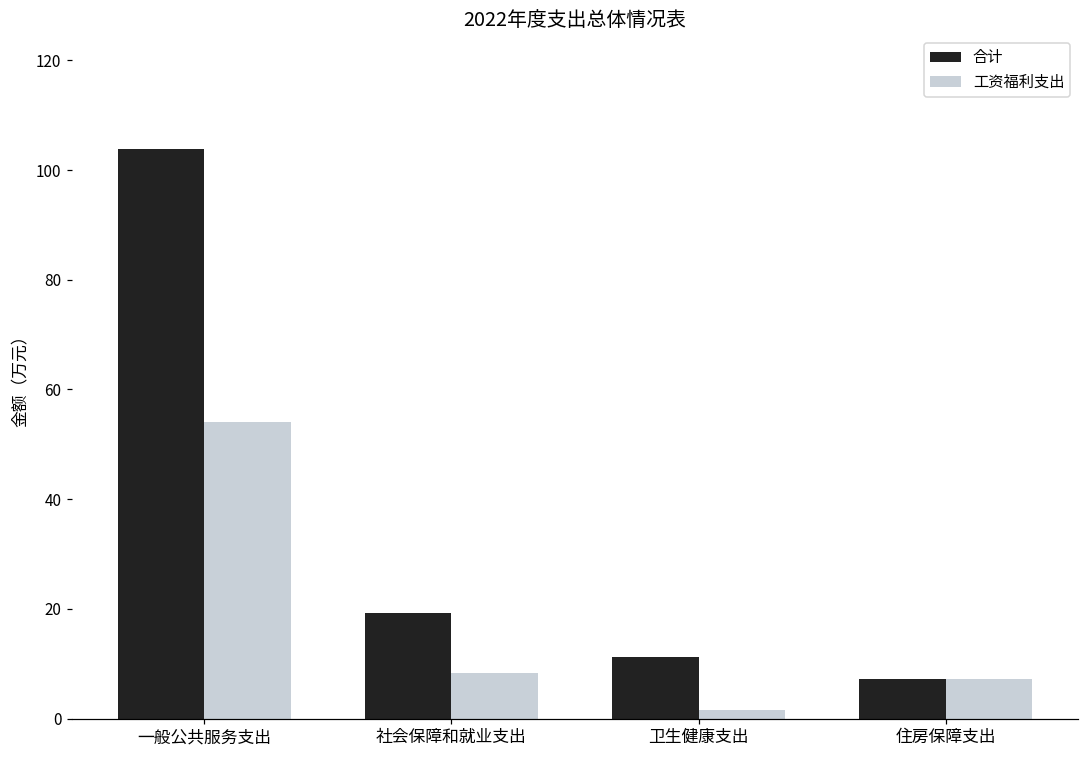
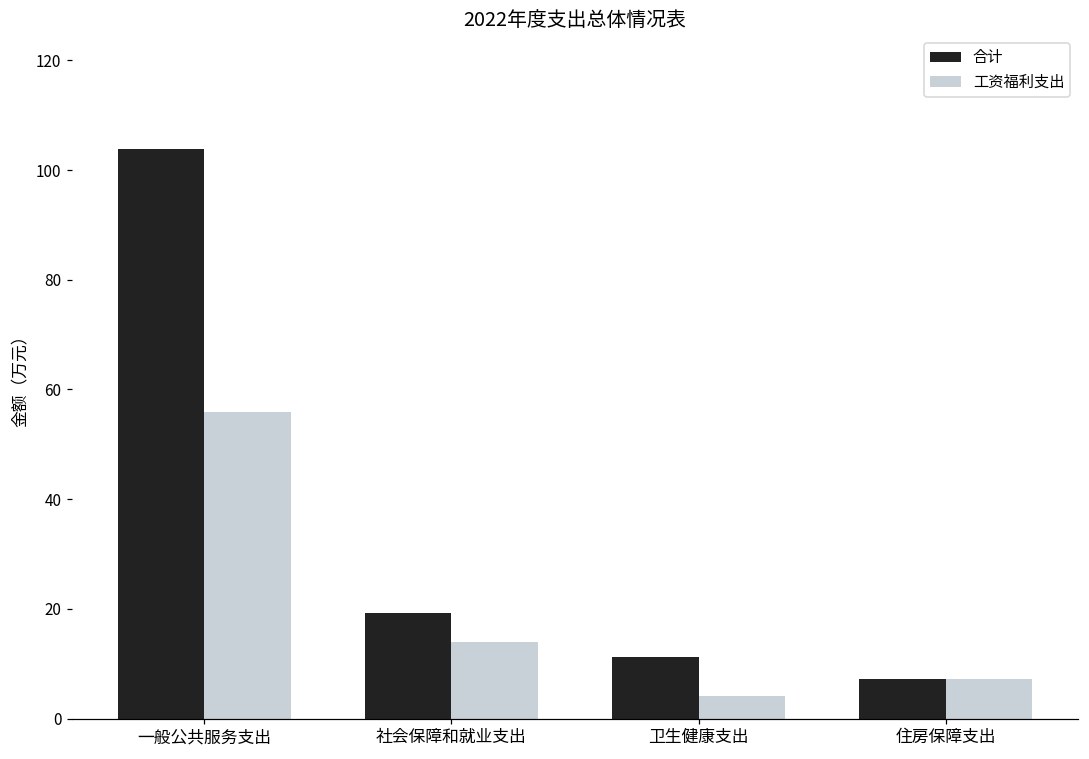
  {
    "合计": {
      "一般公共服务支出": 104,
      "社会保障和就业支出": 19,
      "卫生健康支出": 11,
      "住房保障支出": 7
    },
    "工资福利支出": {
-     "一般公共服务支出": 54,
-     "社会保障和就业支出": 8,
-     "卫生健康支出": 2,
+     "一般公共服务支出": 56,
+     "社会保障和就业支出": 14,
+     "卫生健康支出": 4,
      "住房保障支出": 7
    }
  }
